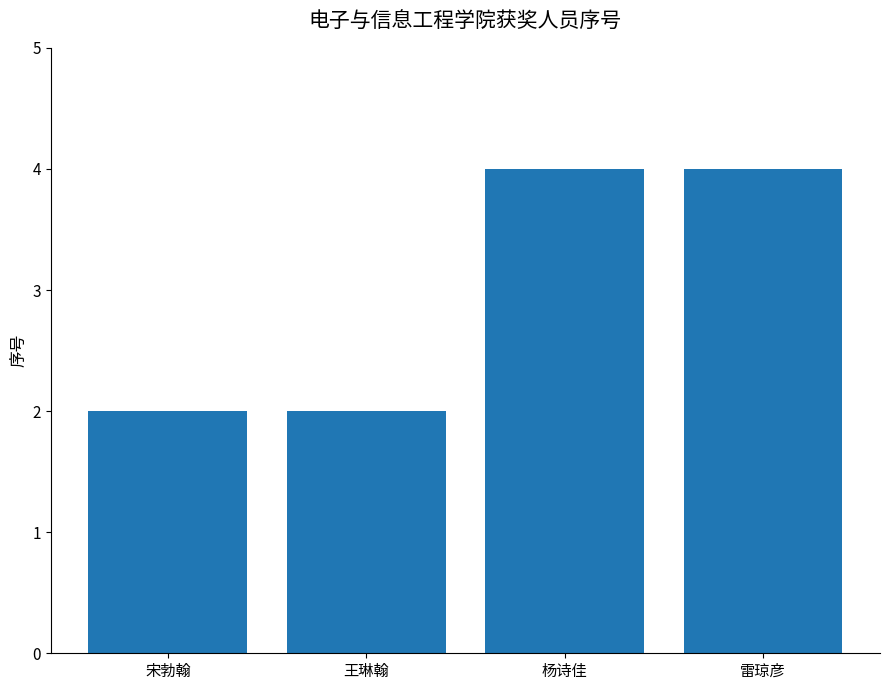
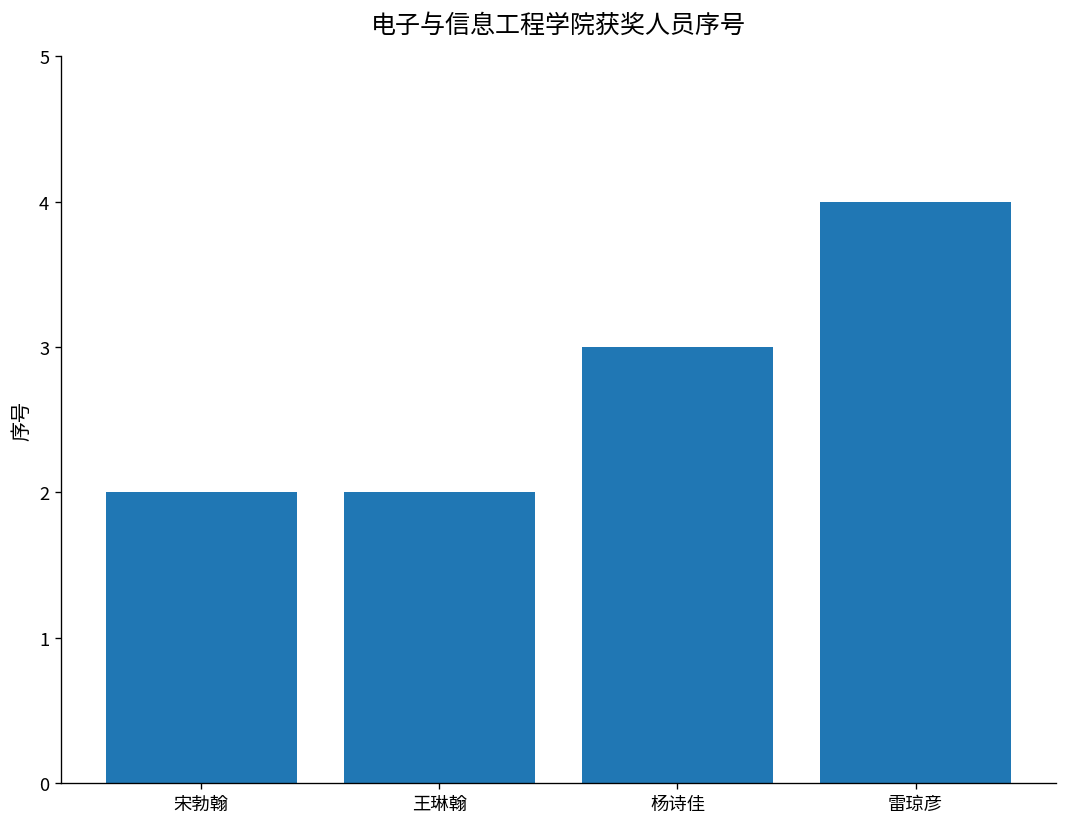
  {
    "宋勃翰": 2,
    "王琳翰": 2,
-   "杨诗佳": 4,
+   "杨诗佳": 3,
    "雷琼彦": 4
  }
